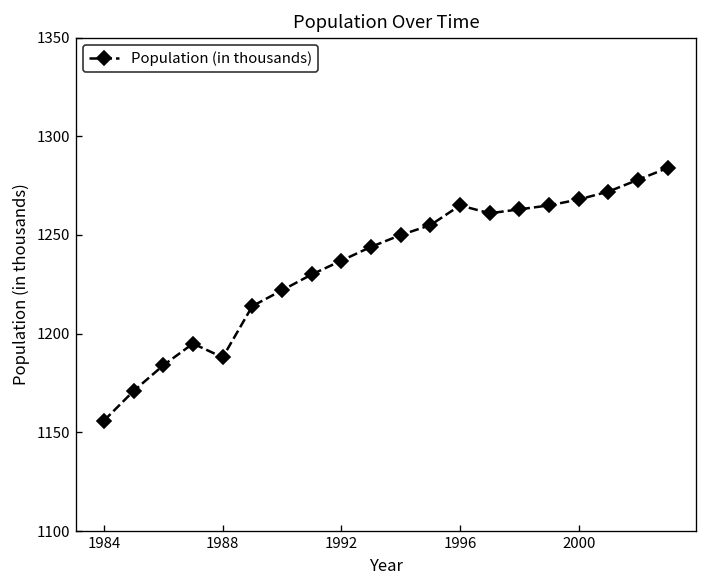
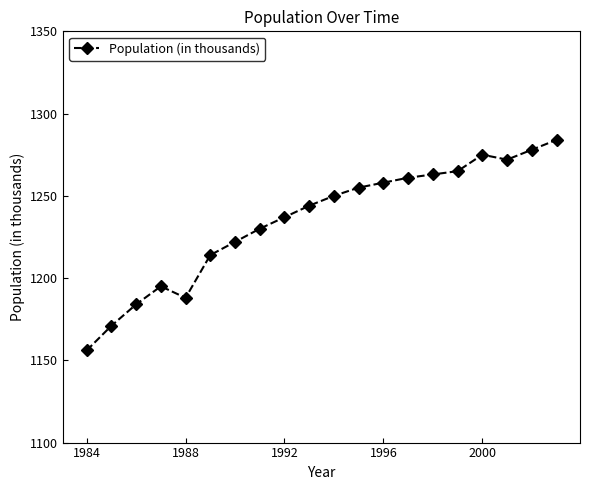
  {
    "1984": 1156,
    "1988": 1188,
    "1992": 1237,
-   "1996": 1265,
-   "2000": 1268
+   "1996": 1258,
+   "2000": 1275
  }
